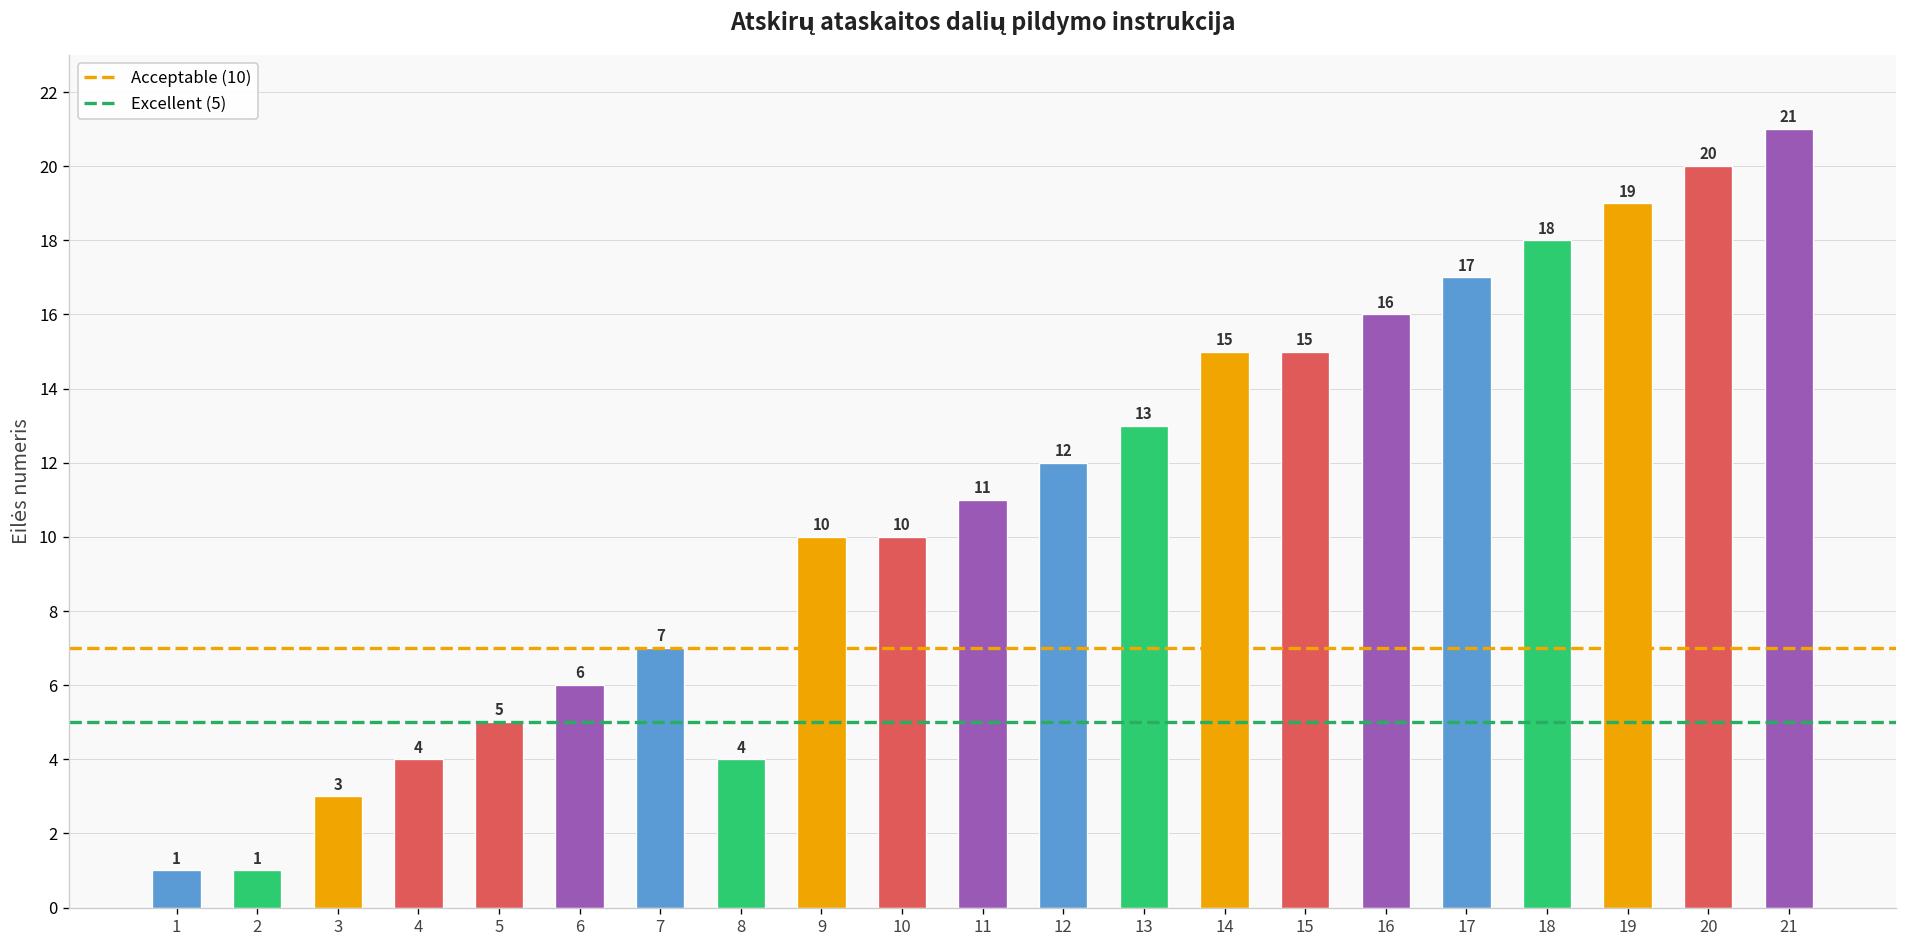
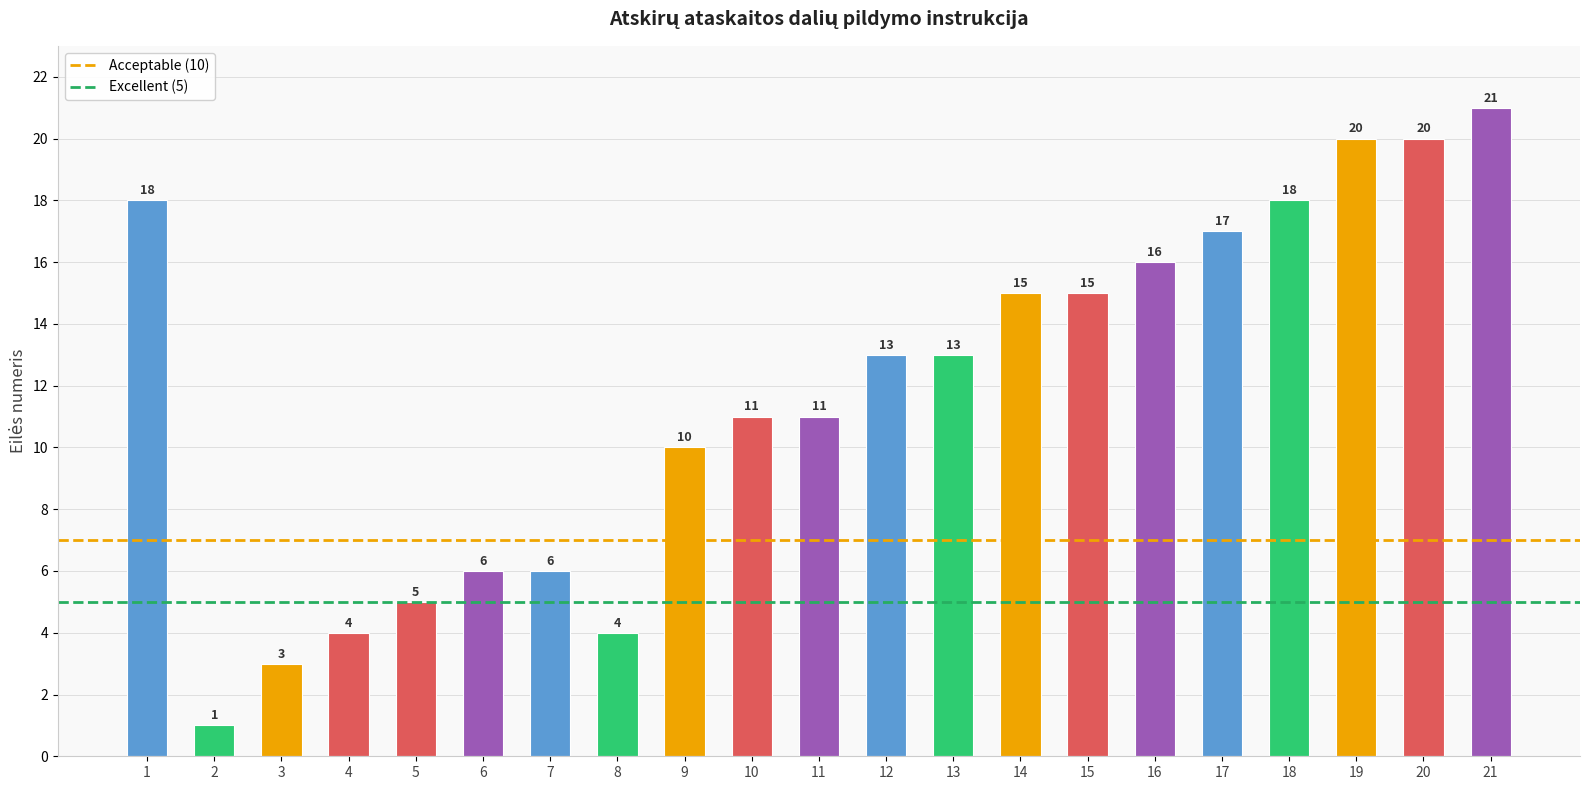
  {
-   "1": 1,
+   "1": 18,
    "2": 1,
    "3": 3,
    "4": 4,
    "5": 5,
    "6": 6,
-   "7": 7,
+   "7": 6,
    "8": 4,
    "9": 10,
-   "10": 10,
+   "10": 11,
    "11": 11,
-   "12": 12,
+   "12": 13,
    "13": 13,
    "14": 15,
    "15": 15,
    "16": 16,
    "17": 17,
    "18": 18,
-   "19": 19,
+   "19": 20,
    "20": 20,
    "21": 21
  }
